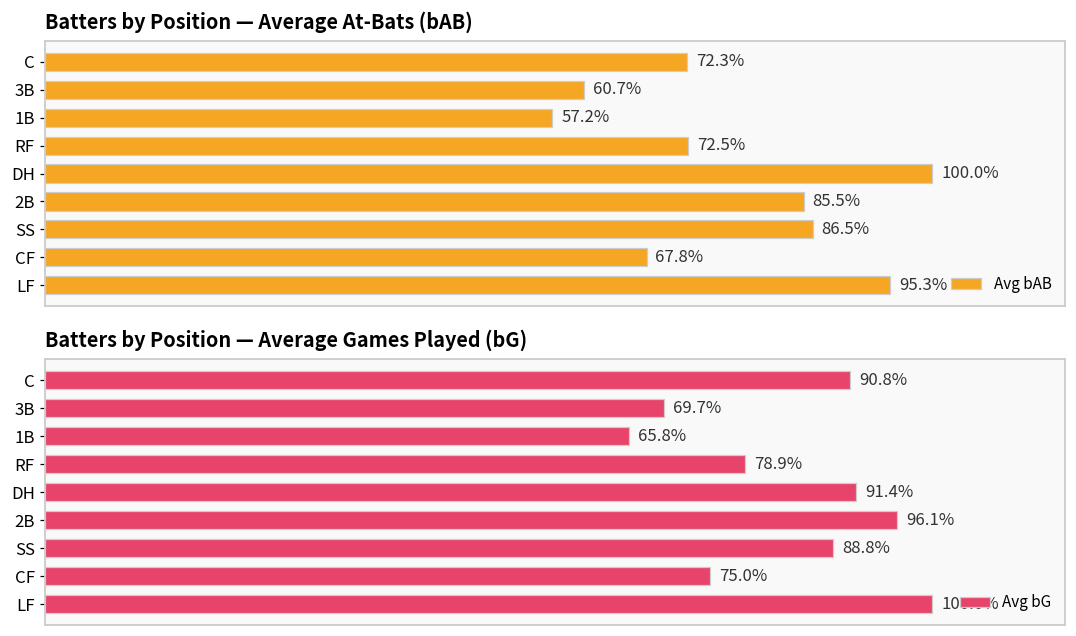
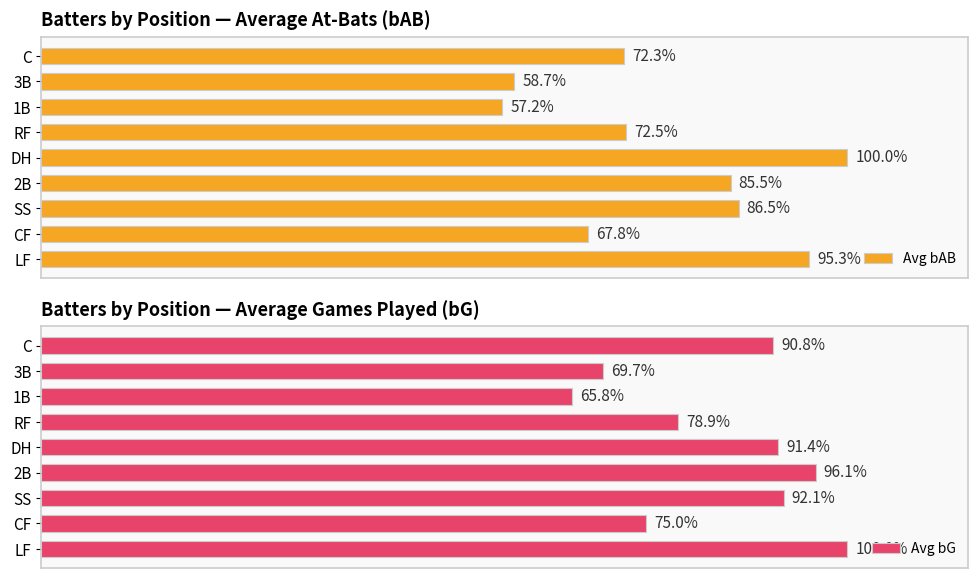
  {
    "Batters by Position — Average At-Bats (bAB)": {
      "C": "72.3%",
-     "3B": "60.7%",
+     "3B": "58.7%",
      "1B": "57.2%",
      "RF": "72.5%",
      "DH": "100.0%",
      "2B": "85.5%",
      "SS": "86.5%",
      "CF": "67.8%",
      "LF": "95.3%"
    },
    "Batters by Position — Average Games Played (bG)": {
      "C": "90.8%",
      "3B": "69.7%",
      "1B": "65.8%",
      "RF": "78.9%",
      "DH": "91.4%",
      "2B": "96.1%",
-     "SS": "88.8%",
+     "SS": "92.1%",
      "CF": "75.0%",
      "LF": "100.0%"
    }
  }
